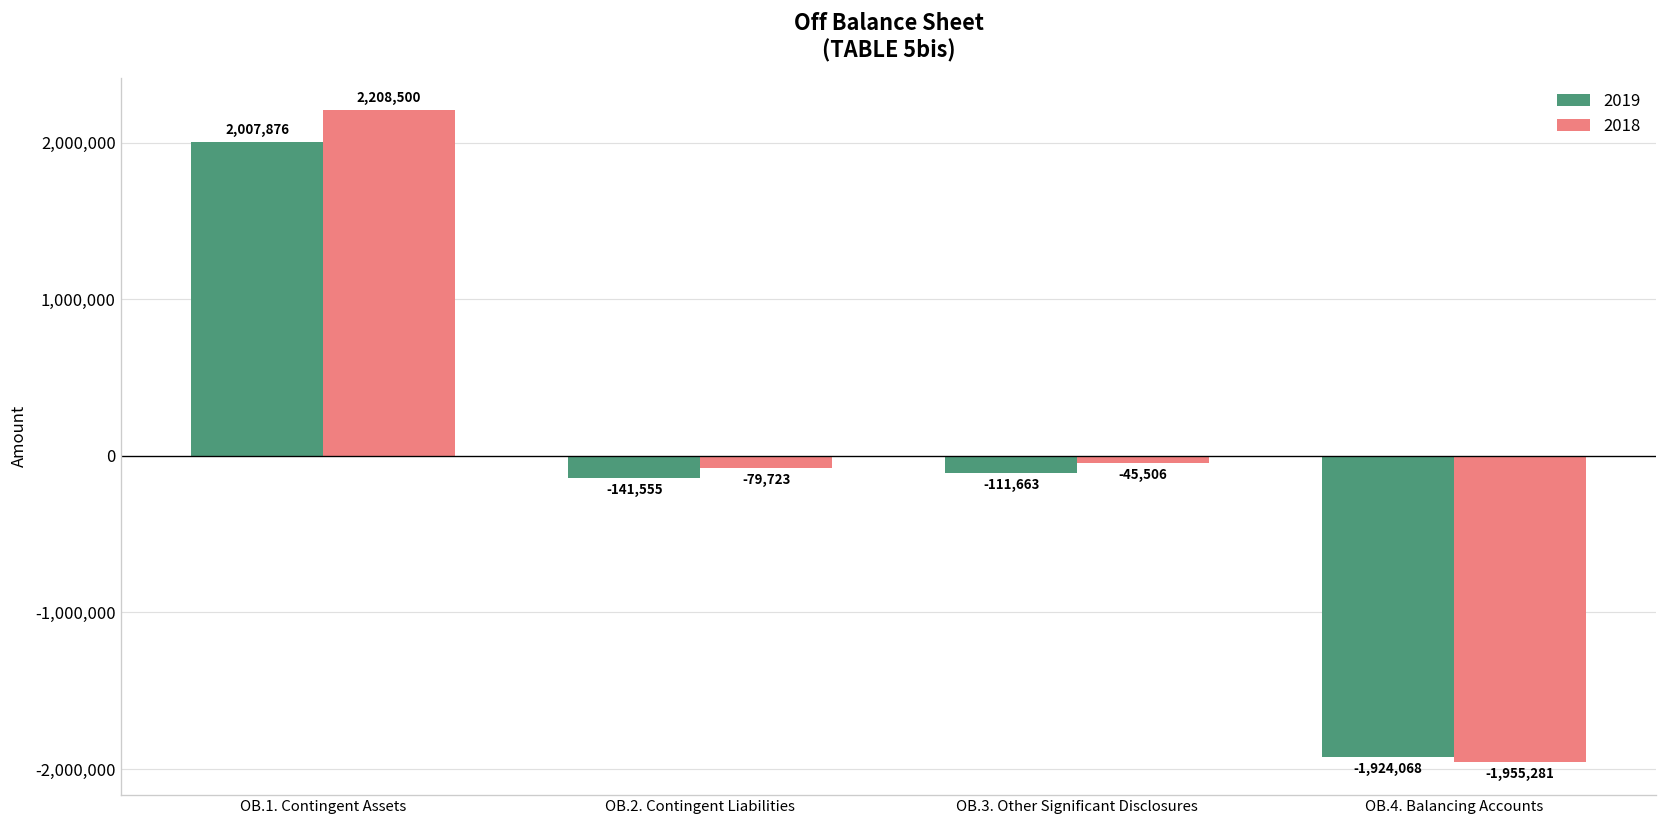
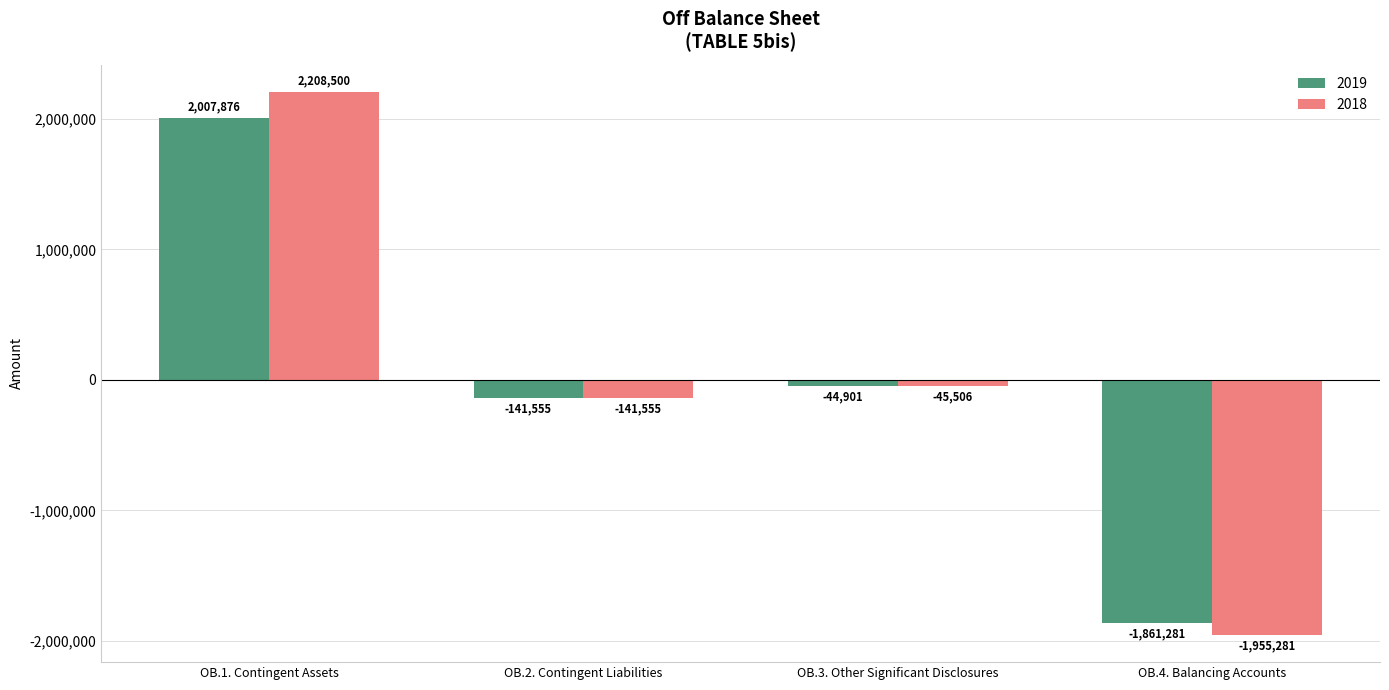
  {
    "2019": {
      "OB.1. Contingent Assets": "2,007,876",
      "OB.2. Contingent Liabilities": "-141,555",
-     "OB.3. Other Significant Disclosures": "-111,663",
-     "OB.4. Balancing Accounts": "-1,924,068"
+     "OB.3. Other Significant Disclosures": "-44,901",
+     "OB.4. Balancing Accounts": "-1,861,281"
    },
    "2018": {
      "OB.1. Contingent Assets": "2,208,500",
-     "OB.2. Contingent Liabilities": "-79,723",
+     "OB.2. Contingent Liabilities": "-141,555",
      "OB.3. Other Significant Disclosures": "-45,506",
      "OB.4. Balancing Accounts": "-1,955,281"
    }
  }
